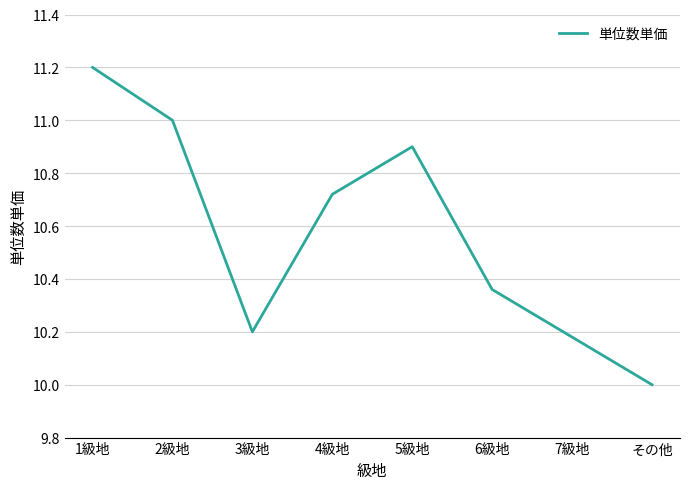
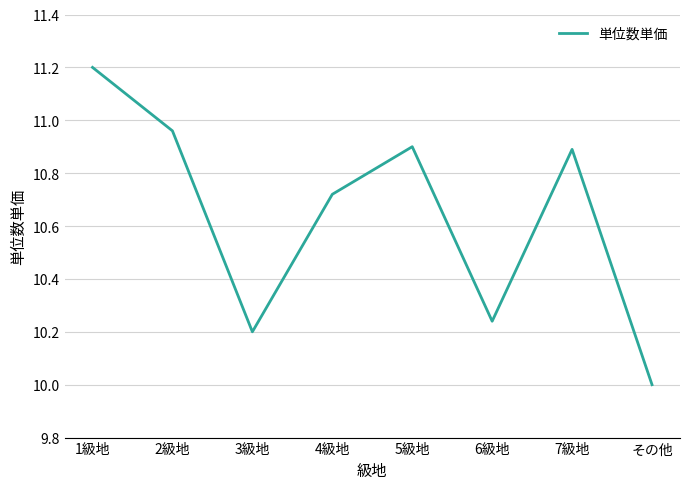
  {
    "1級地": 11.20,
-   "2級地": 11.00,
+   "2級地": 10.96,
    "3級地": 10.20,
    "4級地": 10.72,
    "5級地": 10.90,
-   "6級地": 10.36,
-   "7級地": 10.18,
+   "6級地": 10.24,
+   "7級地": 10.89,
    "その他": 10.00
  }
